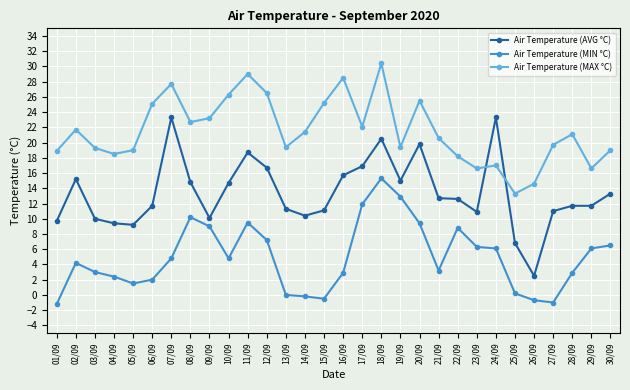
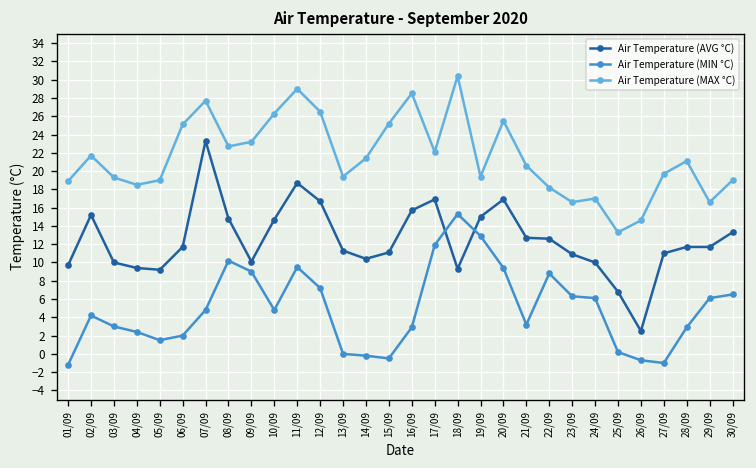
  {
    "Air Temperature (AVG °C)": {
      "01/09": 10,
      "02/09": 15,
      "03/09": 10,
      "04/09": 9,
      "05/09": 9,
      "06/09": 12,
      "07/09": 23,
      "08/09": 15,
      "09/09": 10,
      "10/09": 15,
      "11/09": 19,
      "12/09": 17,
      "13/09": 11,
      "14/09": 10,
      "15/09": 11,
      "16/09": 16,
      "17/09": 17,
-     "18/09": 21,
+     "18/09": 9,
      "19/09": 15,
-     "20/09": 20,
+     "20/09": 17,
      "21/09": 13,
      "22/09": 13,
      "23/09": 11,
-     "24/09": 23,
+     "24/09": 10,
      "25/09": 7,
      "26/09": 3,
      "27/09": 11,
      "28/09": 12,
      "29/09": 12,
      "30/09": 13
    }
  }
